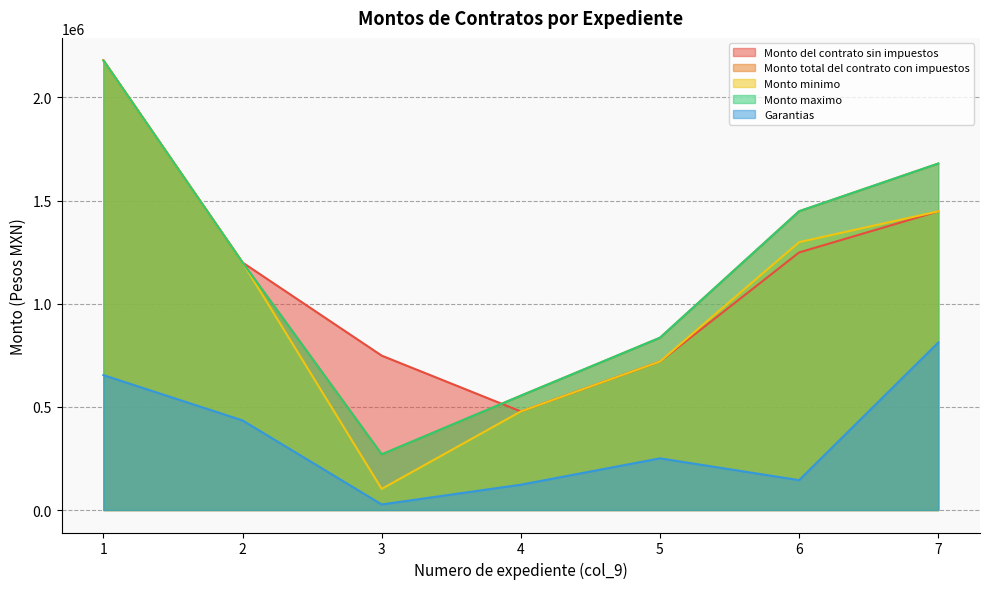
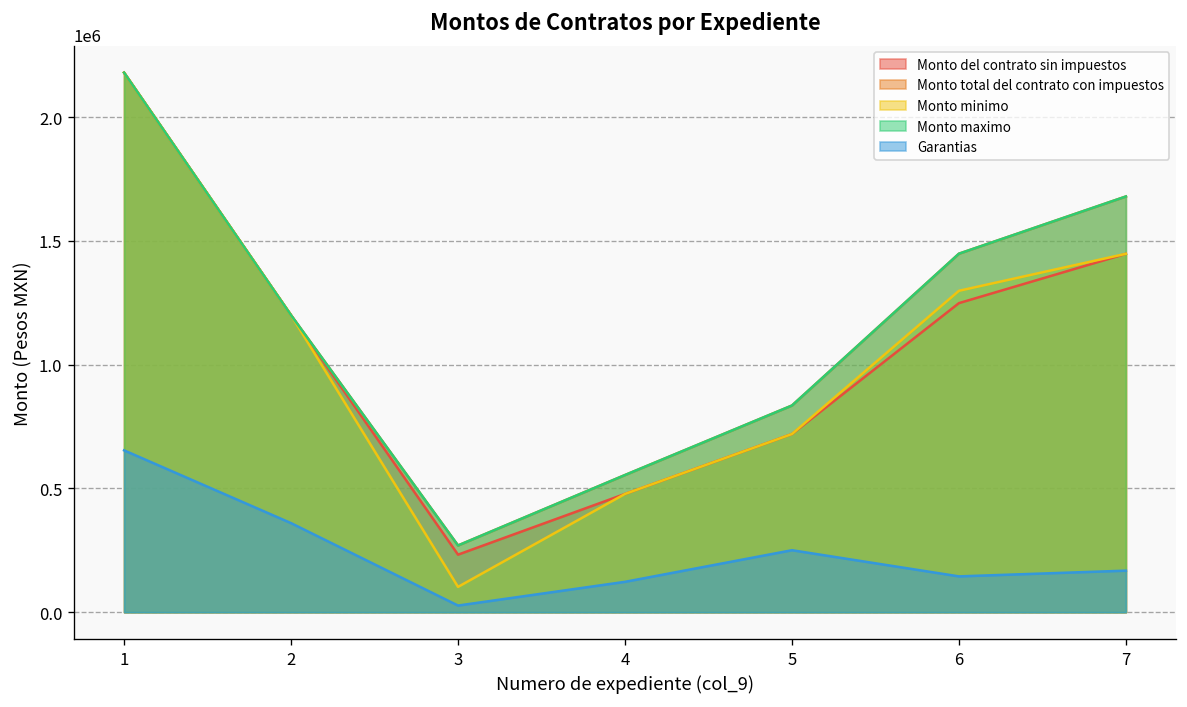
  {
    "Monto del contrato sin impuestos": {
-     "3": 750000,
+     "3": 230000,
      "6": 1250000
    },
    "Monto maximo": {
      "3": 270000,
      "4": 550000,
      "5": 840000,
      "6": 1450000,
      "7": 1680000
    },
    "Monto minimo": {
      "3": 100000,
      "6": 1300000
    },
    "Garantias": {
      "1": 650000,
-     "2": 430000,
+     "2": 360000,
      "3": 30000,
      "4": 120000,
      "5": 250000,
      "6": 140000,
-     "7": 810000
+     "7": 170000
    }
  }
